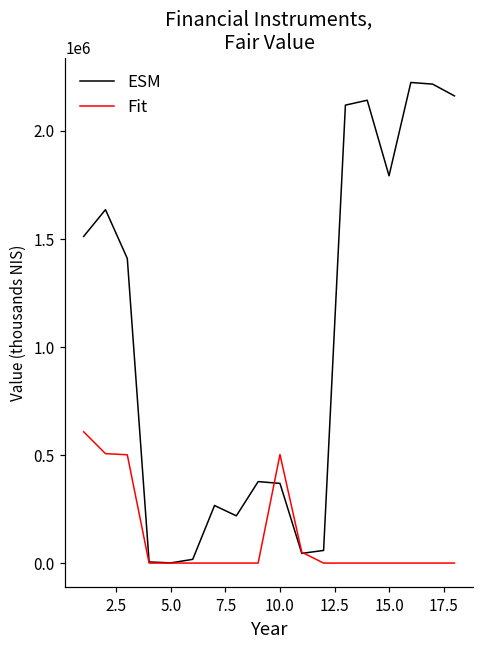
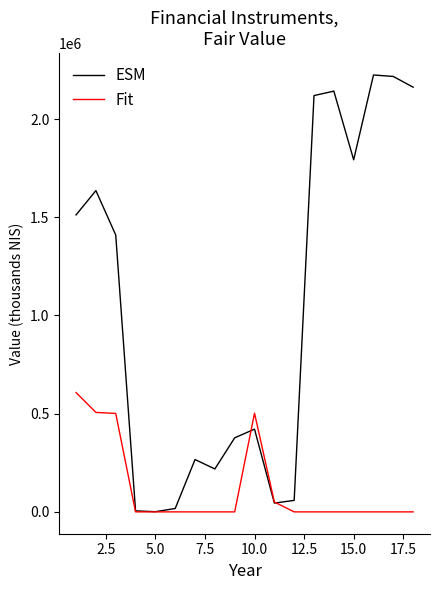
  {
    "ESM": {
-     "10.0": 370000,
+     "10.0": 420000,
      "15.0": 1790000
    },
    "Fit": {
      "10.0": 500000,
      "15.0": 0
    }
  }
